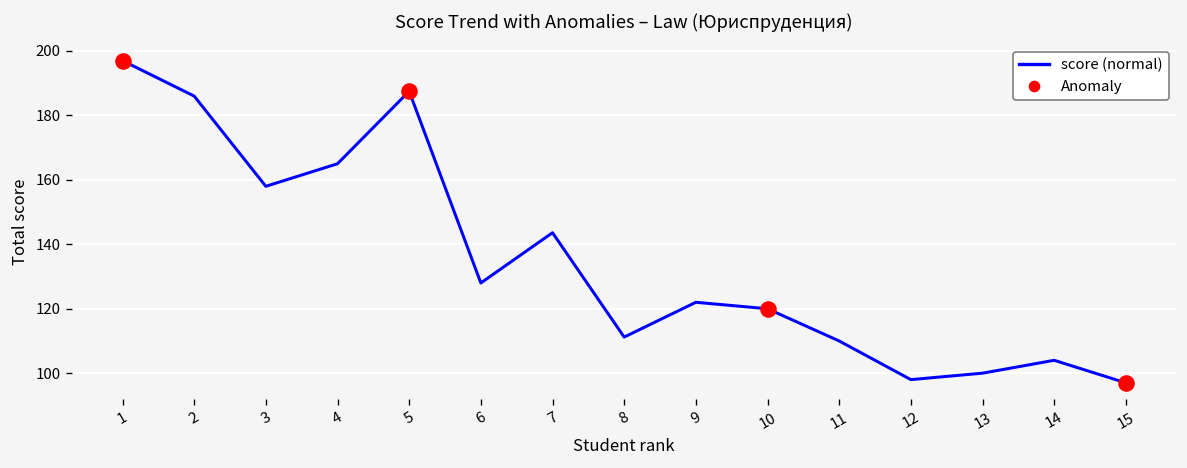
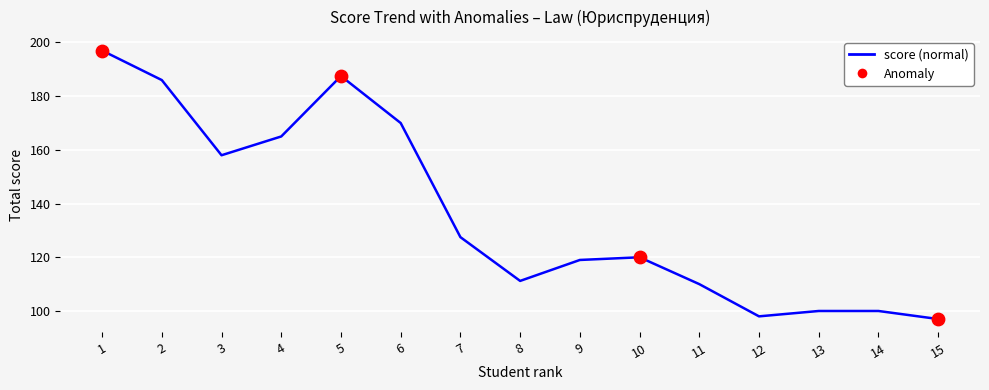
  {
    "score (normal)": {
      "2": 186,
      "3": 158,
      "4": 165,
-     "6": 128,
-     "7": 144,
+     "6": 170,
+     "7": 128,
      "8": 111,
-     "9": 122,
+     "9": 119,
      "11": 110,
      "12": 98,
      "13": 100,
-     "14": 104
+     "14": 100
    }
  }
